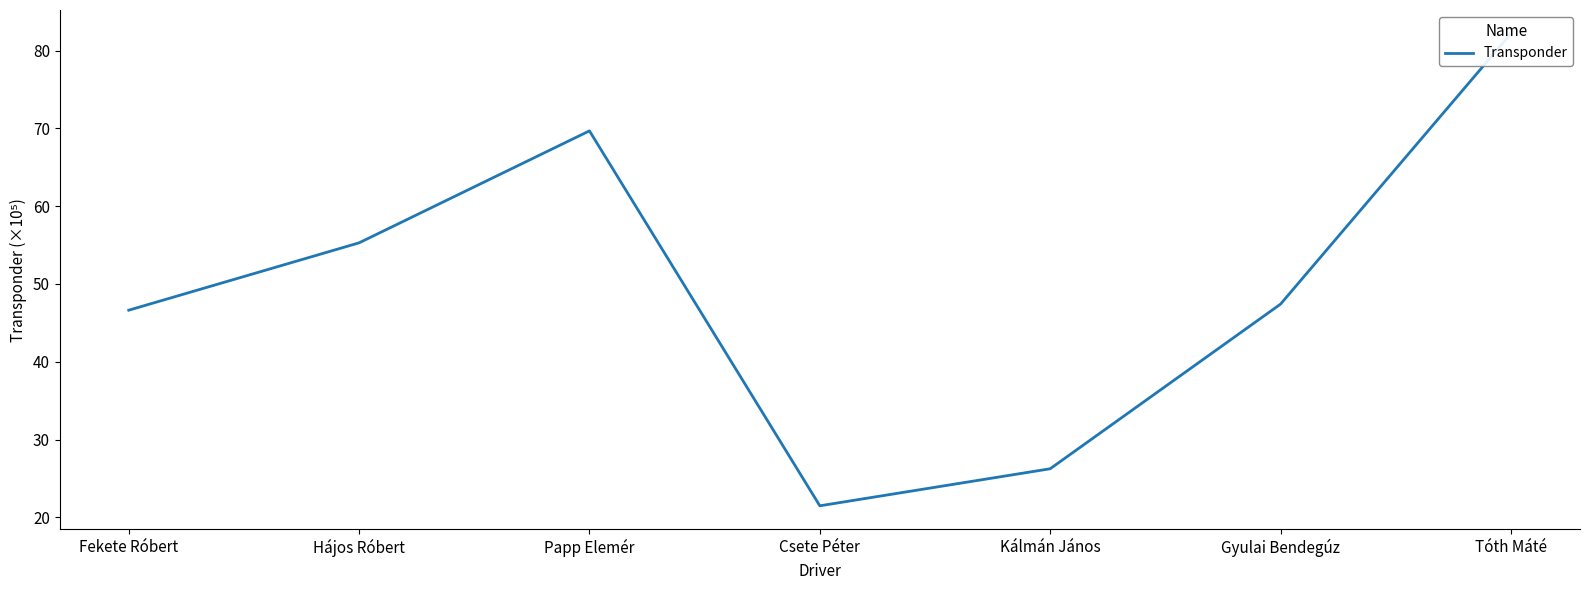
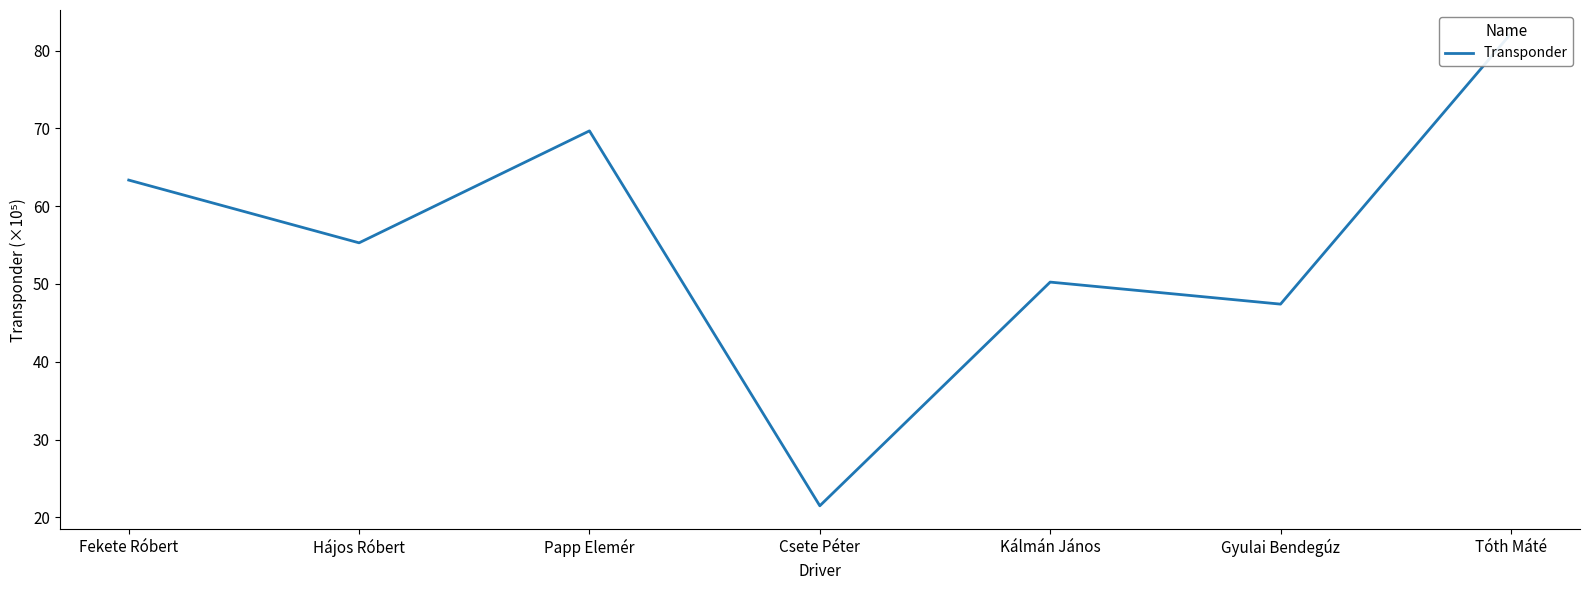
  {
-   "Fekete Róbert": 47,
+   "Fekete Róbert": 63,
    "Hájos Róbert": 55,
    "Papp Elemér": 70,
    "Csete Péter": 21,
-   "Kálmán János": 26,
+   "Kálmán János": 50,
    "Gyulai Bendegúz": 47
  }
